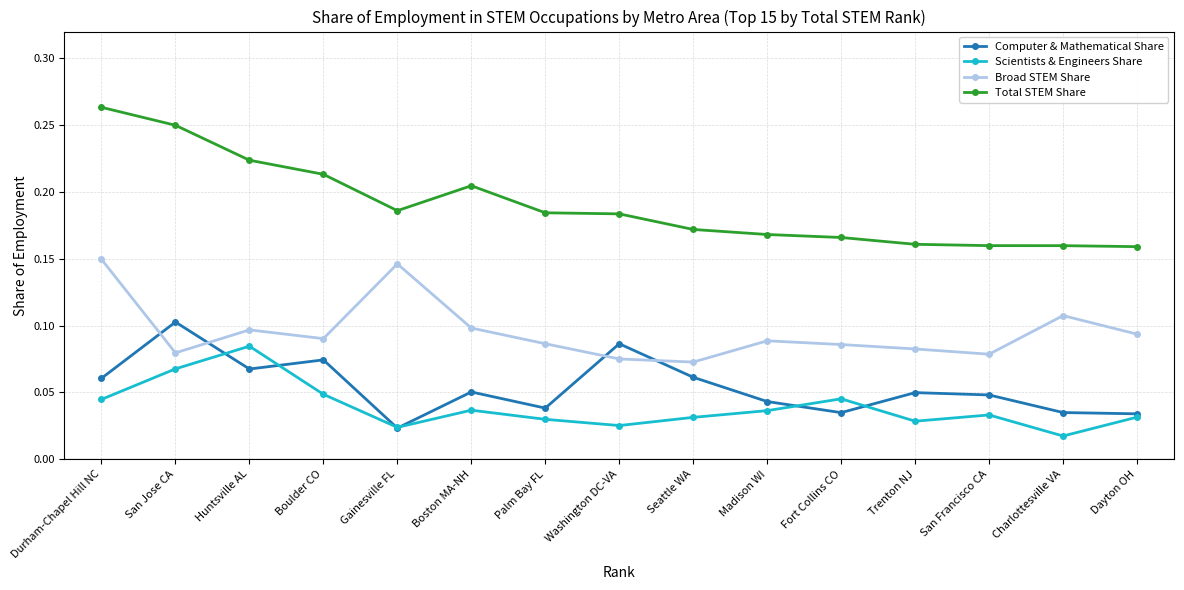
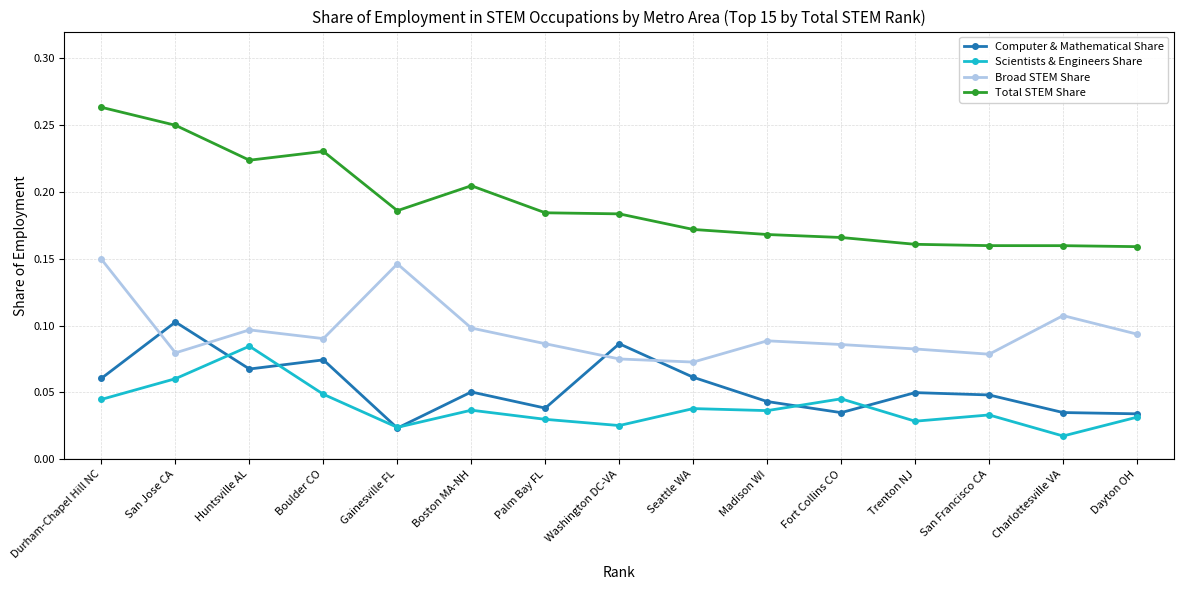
  {
    "Computer & Mathematical Share": {
      "Durham-Chapel Hill NC": 0.061,
      "San Jose CA": 0.103,
      "Huntsville AL": 0.068,
      "Boulder CO": 0.074,
      "Boston MA-NH": 0.050,
      "Palm Bay FL": 0.038,
      "Washington DC-VA": 0.086,
      "Seattle WA": 0.061,
      "Madison WI": 0.043,
      "Fort Collins CO": 0.035,
      "Trenton NJ": 0.050,
      "San Francisco CA": 0.048,
      "Charlottesville VA": 0.035,
      "Dayton OH": 0.034
    },
    "Scientists & Engineers Share": {
      "Durham-Chapel Hill NC": 0.045,
-     "San Jose CA": 0.068,
+     "San Jose CA": 0.060,
      "Huntsville AL": 0.085,
      "Boulder CO": 0.049,
      "Boston MA-NH": 0.037,
      "Palm Bay FL": 0.030,
      "Washington DC-VA": 0.025,
-     "Seattle WA": 0.031,
+     "Seattle WA": 0.038,
      "Madison WI": 0.036,
      "Fort Collins CO": 0.045,
      "Trenton NJ": 0.028,
      "San Francisco CA": 0.033,
      "Charlottesville VA": 0.017,
      "Dayton OH": 0.031
    },
    "Broad STEM Share": {
      "Durham-Chapel Hill NC": 0.150,
      "San Jose CA": 0.080,
      "Huntsville AL": 0.097,
      "Boulder CO": 0.090,
      "Gainesville FL": 0.146,
      "Boston MA-NH": 0.098,
      "Palm Bay FL": 0.086,
      "Washington DC-VA": 0.075,
      "Seattle WA": 0.073,
      "Madison WI": 0.089,
      "Fort Collins CO": 0.086,
      "Trenton NJ": 0.083,
      "San Francisco CA": 0.079,
      "Charlottesville VA": 0.107,
      "Dayton OH": 0.094
    },
    "Total STEM Share": {
      "Durham-Chapel Hill NC": 0.263,
      "San Jose CA": 0.250,
      "Huntsville AL": 0.224,
-     "Boulder CO": 0.213,
+     "Boulder CO": 0.230,
      "Gainesville FL": 0.186,
      "Boston MA-NH": 0.205,
      "Palm Bay FL": 0.184,
      "Washington DC-VA": 0.184,
      "Seattle WA": 0.172,
      "Madison WI": 0.168,
      "Fort Collins CO": 0.166,
      "Trenton NJ": 0.161,
      "San Francisco CA": 0.160,
      "Charlottesville VA": 0.160,
      "Dayton OH": 0.159
    }
  }
